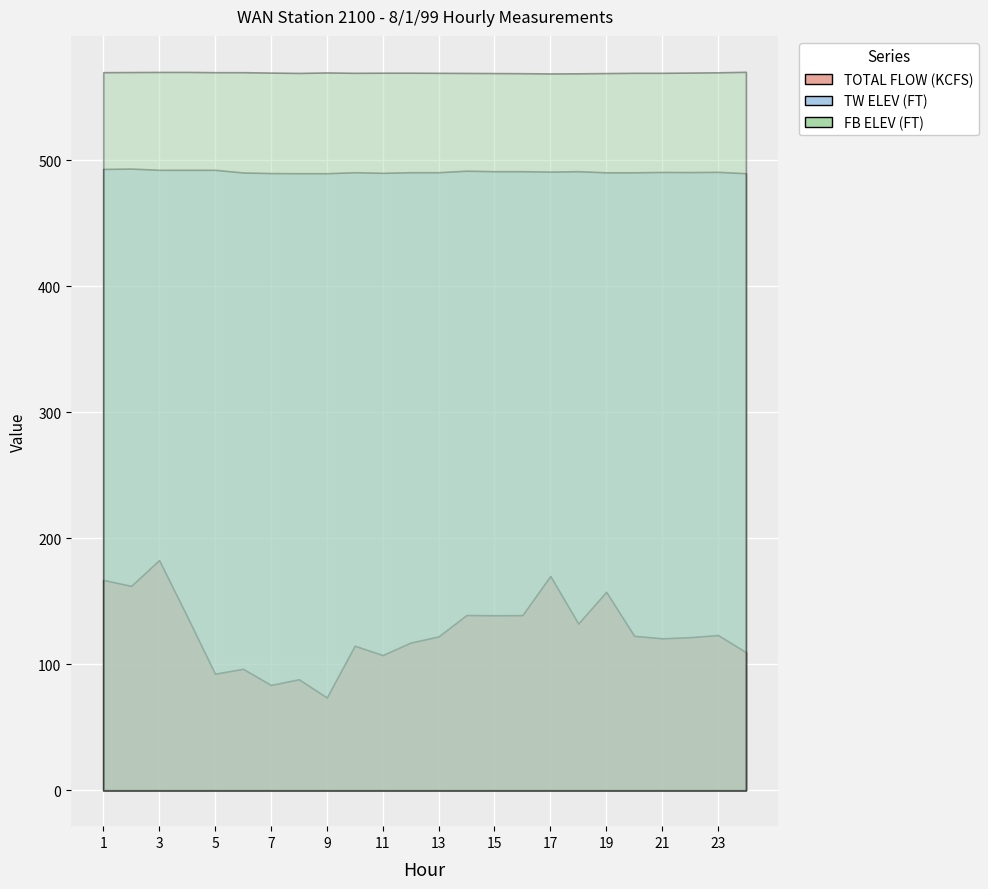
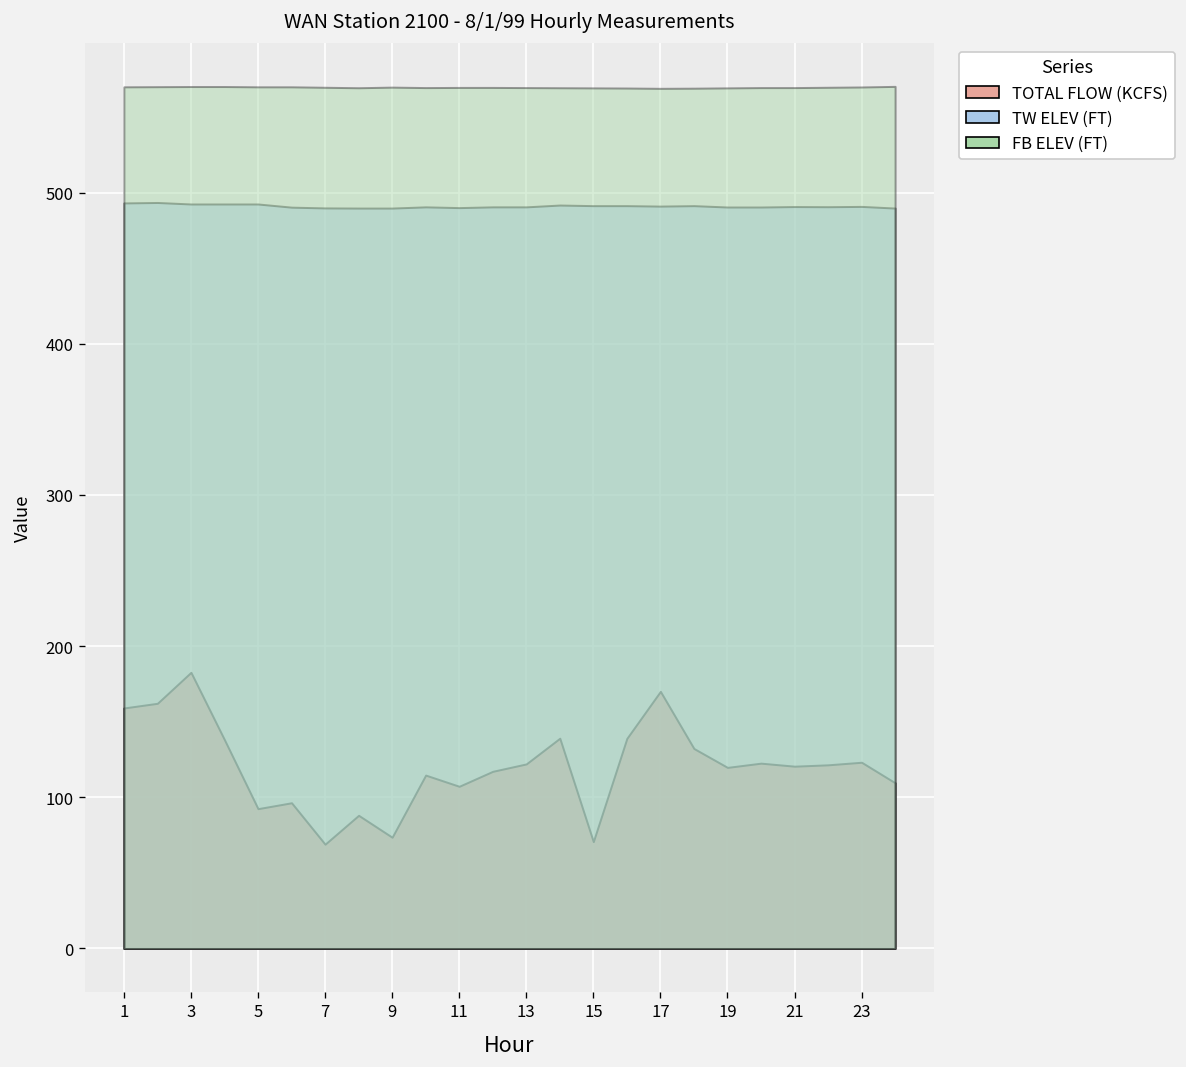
  {
    "TOTAL FLOW (KCFS)": {
-     "1": 167,
+     "1": 159,
      "3": 183,
      "5": 93,
-     "7": 84,
+     "7": 69,
      "9": 74,
      "11": 107,
      "13": 122,
-     "15": 139,
+     "15": 71,
      "17": 170,
-     "19": 158,
+     "19": 120,
      "21": 121,
      "23": 123
    }
  }
